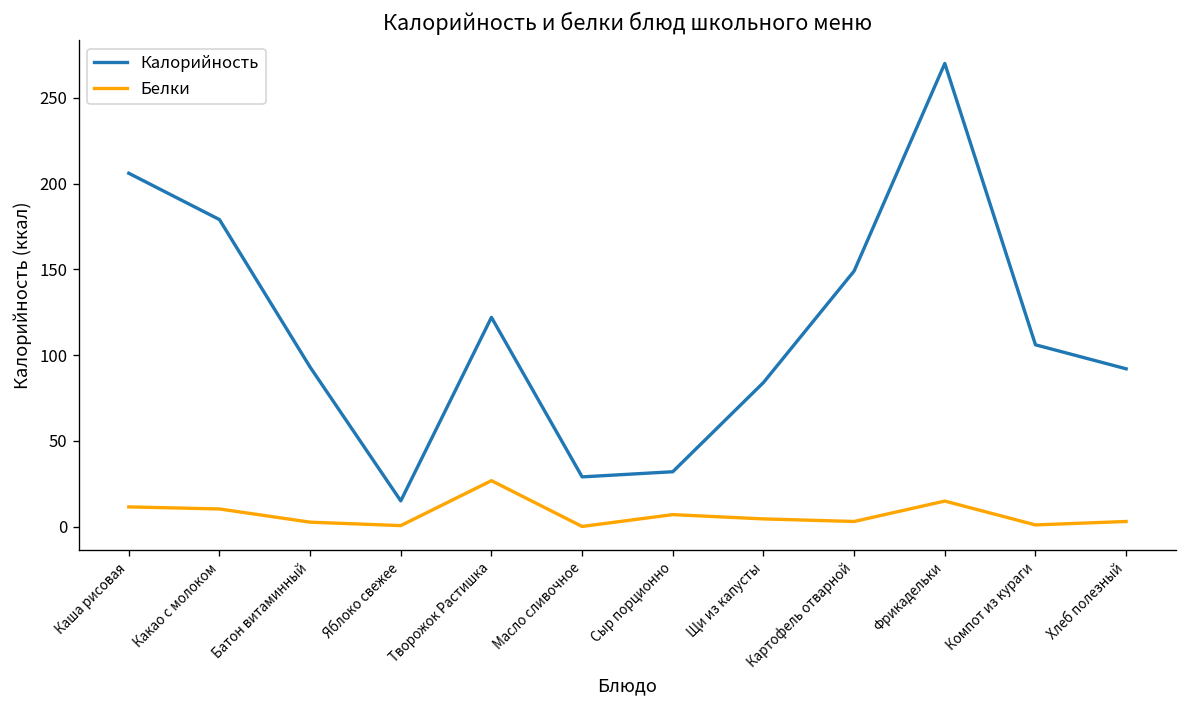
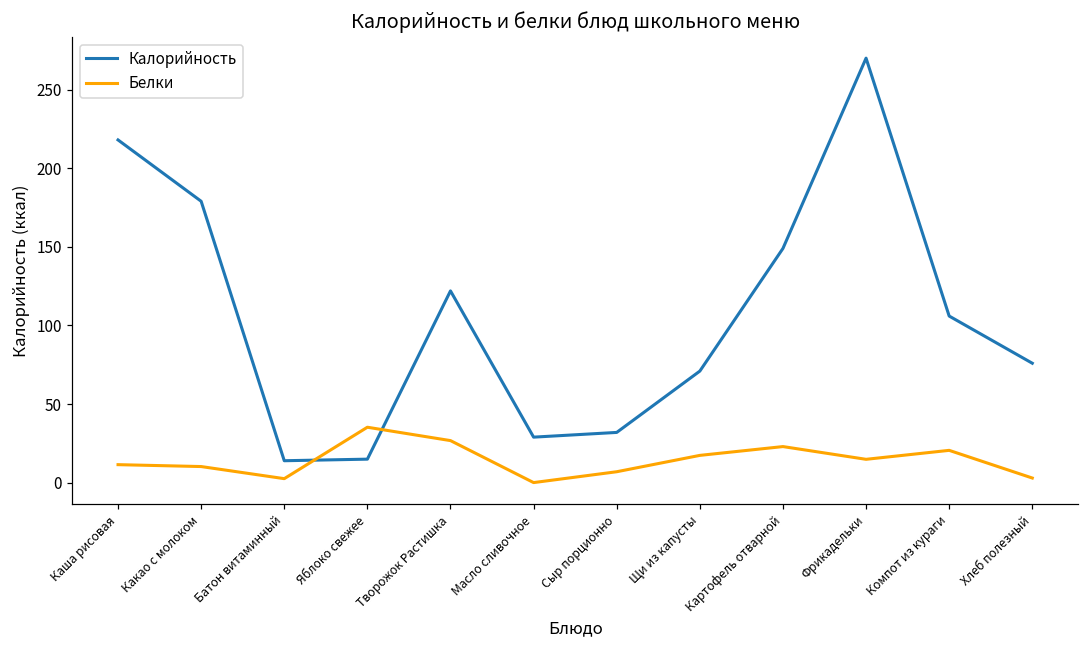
  {
    "Калорийность": {
-     "Каша рисовая": 206,
+     "Каша рисовая": 218,
      "Какао с молоком": 179,
-     "Батон витаминный": 93,
+     "Батон витаминный": 14,
      "Яблоко свежее": 15,
      "Творожок Растишка": 122,
      "Масло сливочное": 29,
      "Сыр порционно": 32,
-     "Щи из капусты": 84,
+     "Щи из капусты": 71,
      "Картофель отварной": 149,
      "Фрикадельки": 270,
      "Компот из кураги": 106,
-     "Хлеб полезный": 92
+     "Хлеб полезный": 76
    },
    "Белки": {
      "Каша рисовая": 12,
      "Какао с молоком": 10,
      "Батон витаминный": 3,
-     "Яблоко свежее": 1,
+     "Яблоко свежее": 35,
      "Творожок Растишка": 27,
      "Масло сливочное": 0,
      "Сыр порционно": 7,
-     "Щи из капусты": 5,
-     "Картофель отварной": 3,
+     "Щи из капусты": 17,
+     "Картофель отварной": 23,
      "Фрикадельки": 15,
-     "Компот из кураги": 1,
+     "Компот из кураги": 21,
      "Хлеб полезный": 3
    }
  }
